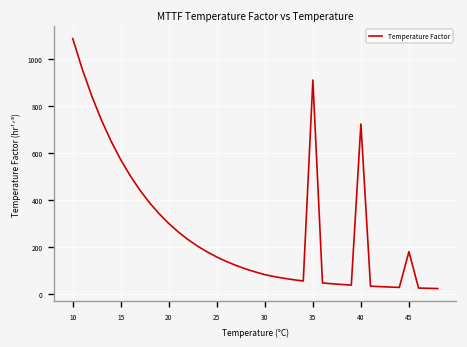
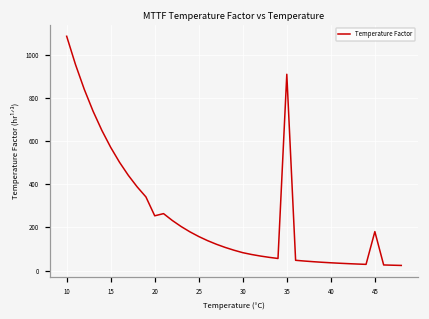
  {
    "10": 1090,
    "15": 570,
-   "20": 300,
+   "20": 250,
    "25": 160,
    "30": 80,
    "35": 910,
-   "40": 720,
+   "40": 40,
    "45": 180
  }
